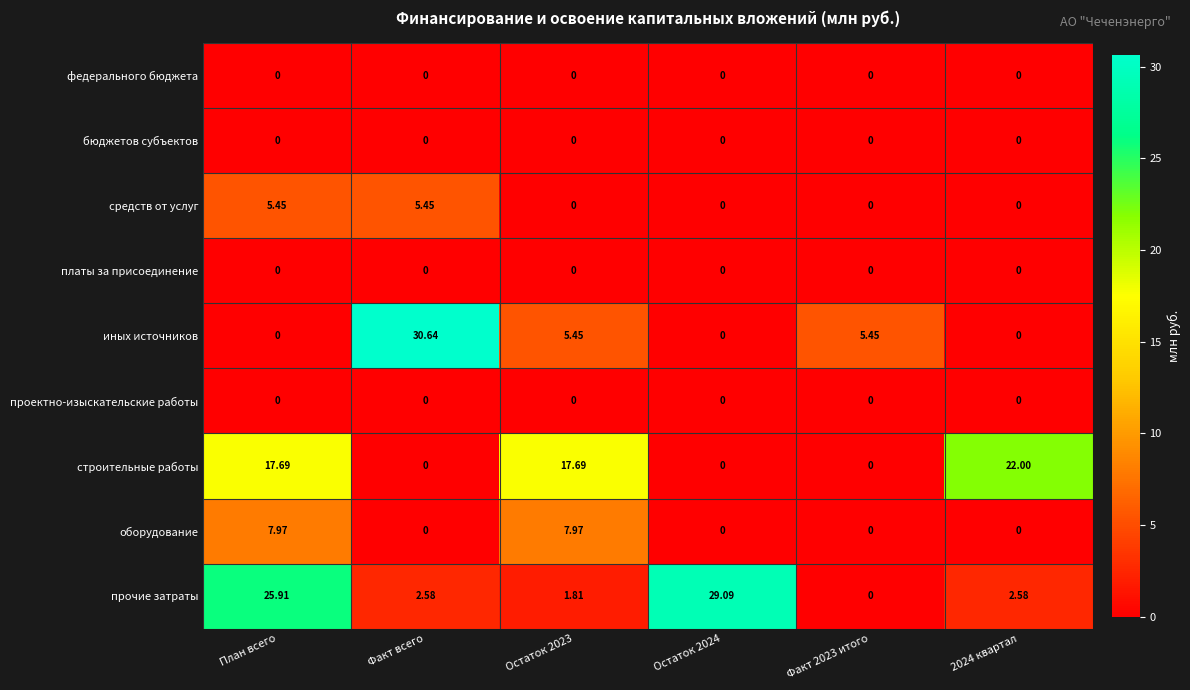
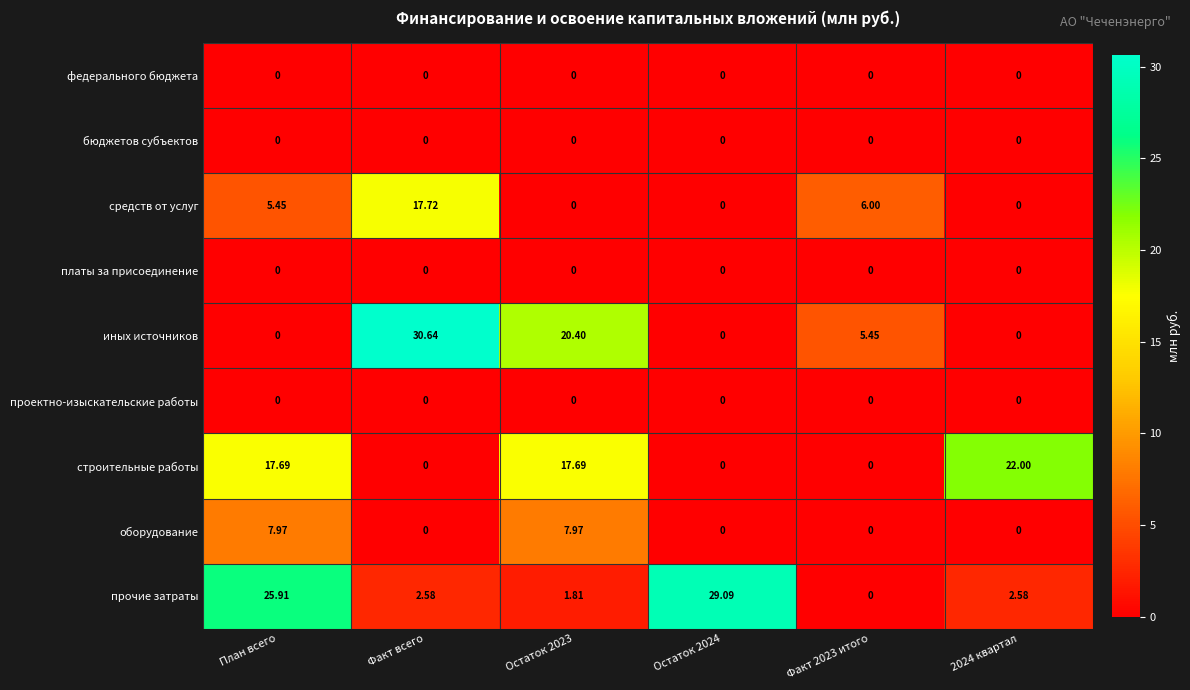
  {
    "федерального бюджета": {
      "План всего": 0,
      "Факт всего": 0,
      "Остаток 2023": 0,
      "Остаток 2024": 0,
      "Факт 2023 итого": 0,
      "2024 квартал": 0
    },
    "бюджетов субъектов": {
      "План всего": 0,
      "Факт всего": 0,
      "Остаток 2023": 0,
      "Остаток 2024": 0,
      "Факт 2023 итого": 0,
      "2024 квартал": 0
    },
    "средств от услуг": {
      "План всего": 5.45,
-     "Факт всего": 5.45,
+     "Факт всего": 17.72,
      "Остаток 2023": 0,
      "Остаток 2024": 0,
-     "Факт 2023 итого": 0,
+     "Факт 2023 итого": 6.00,
      "2024 квартал": 0
    },
    "платы за присоединение": {
      "План всего": 0,
      "Факт всего": 0,
      "Остаток 2023": 0,
      "Остаток 2024": 0,
      "Факт 2023 итого": 0,
      "2024 квартал": 0
    },
    "иных источников": {
      "План всего": 0,
      "Факт всего": 30.64,
-     "Остаток 2023": 5.45,
+     "Остаток 2023": 20.40,
      "Остаток 2024": 0,
      "Факт 2023 итого": 5.45,
      "2024 квартал": 0
    },
    "проектно-изыскательские работы": {
      "План всего": 0,
      "Факт всего": 0,
      "Остаток 2023": 0,
      "Остаток 2024": 0,
      "Факт 2023 итого": 0,
      "2024 квартал": 0
    },
    "строительные работы": {
      "План всего": 17.69,
      "Факт всего": 0,
      "Остаток 2023": 17.69,
      "Остаток 2024": 0,
      "Факт 2023 итого": 0,
      "2024 квартал": 22.00
    },
    "оборудование": {
      "План всего": 7.97,
      "Факт всего": 0,
      "Остаток 2023": 7.97,
      "Остаток 2024": 0,
      "Факт 2023 итого": 0,
      "2024 квартал": 0
    },
    "прочие затраты": {
      "План всего": 25.91,
      "Факт всего": 2.58,
      "Остаток 2023": 1.81,
      "Остаток 2024": 29.09,
      "Факт 2023 итого": 0,
      "2024 квартал": 2.58
    }
  }
